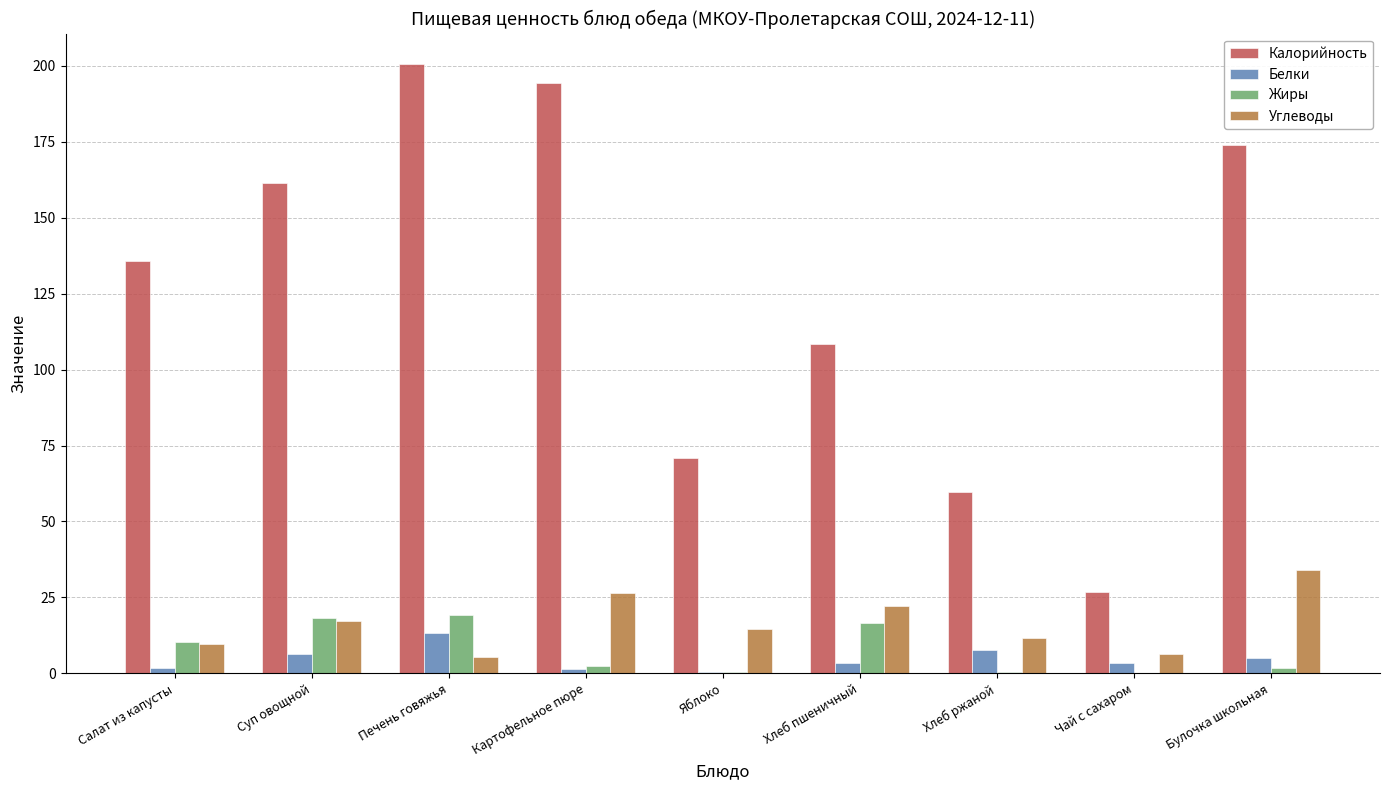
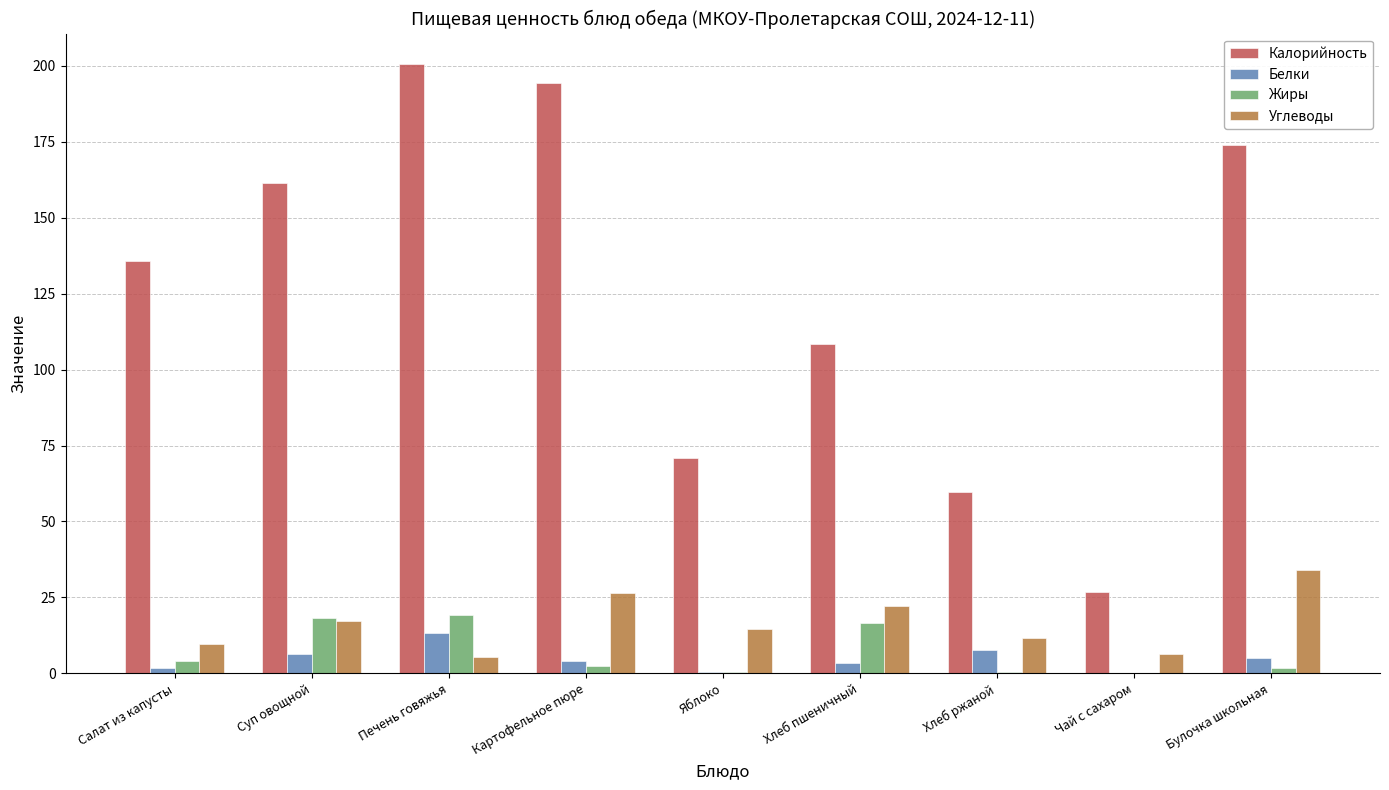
  {
    "Белки": {
      "Салат из капусты": 2,
      "Суп овощной": 6,
      "Печень говяжья": 13,
-     "Картофельное пюре": 1,
+     "Картофельное пюре": 4,
      "Хлеб пшеничный": 3,
      "Хлеб ржаной": 8,
-     "Чай с сахаром": 4,
+     "Чай с сахаром": 0,
      "Булочка школьная": 5
    },
    "Жиры": {
-     "Салат из капусты": 10,
+     "Салат из капусты": 4,
      "Суп овощной": 18,
      "Печень говяжья": 19,
      "Картофельное пюре": 2,
      "Хлеб пшеничный": 17,
      "Чай с сахаром": 0,
      "Булочка школьная": 2
    }
  }
